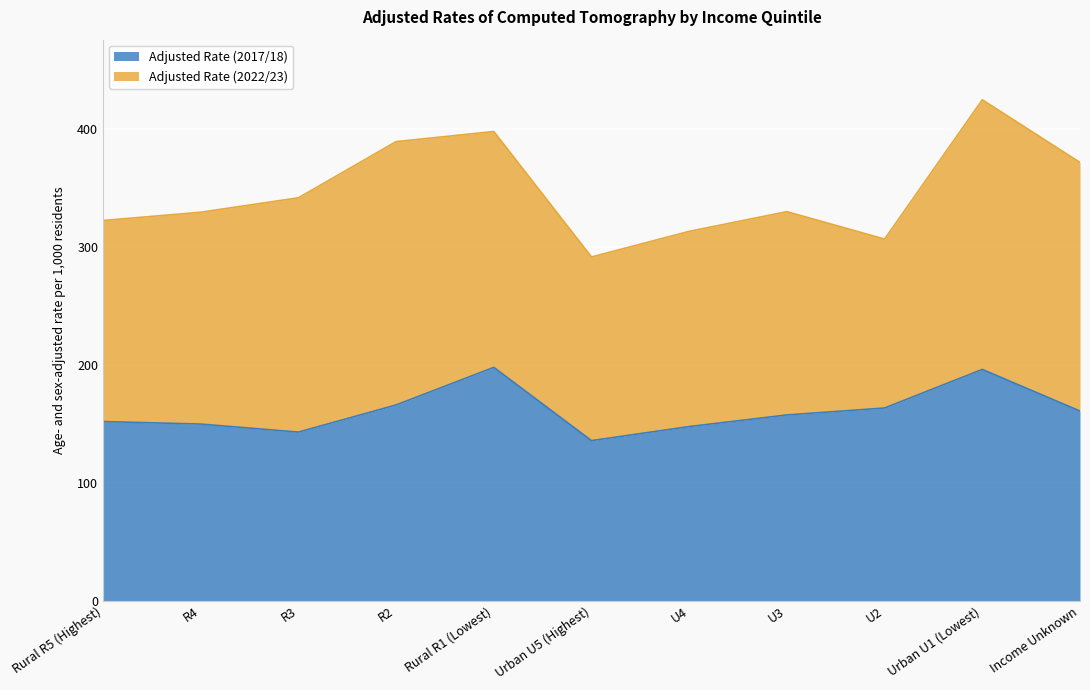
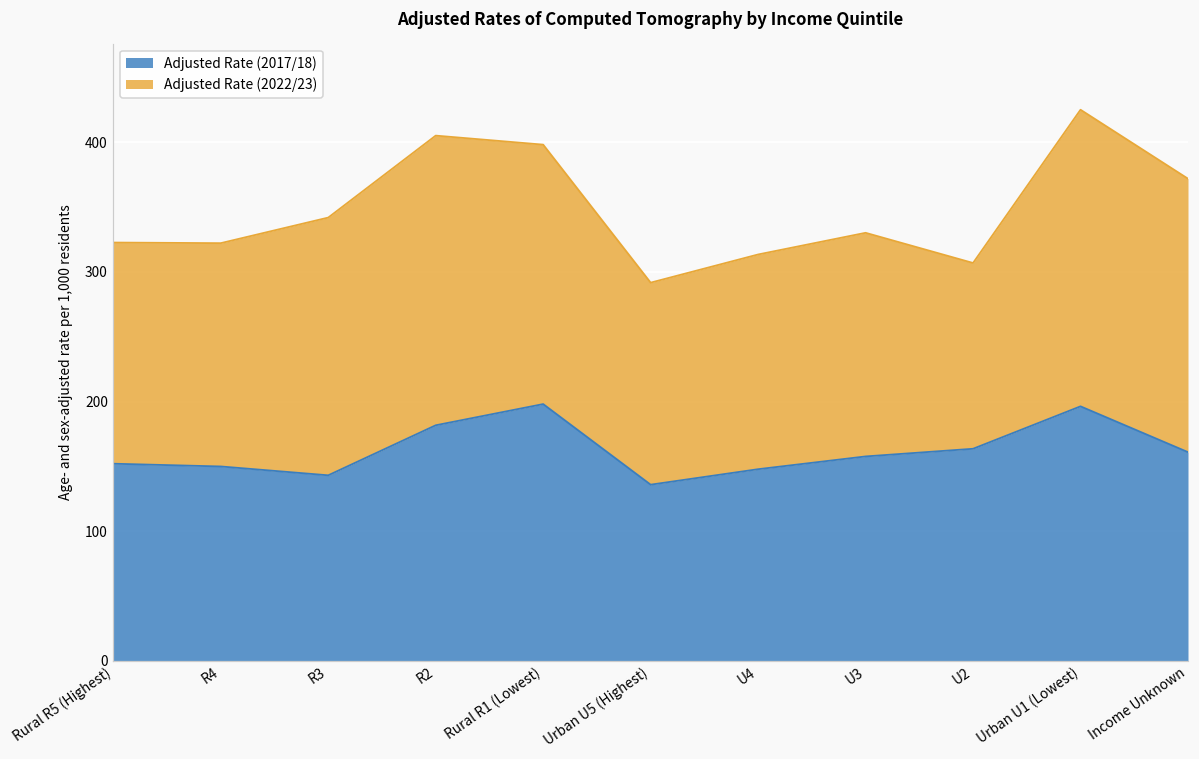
  {
    "Adjusted Rate (2017/18)": {
      "Rural R5 (Highest)": 152,
      "R4": 150,
      "R3": 143,
-     "R2": 166,
+     "R2": 182,
      "Rural R1 (Lowest)": 198,
      "Urban U5 (Highest)": 136,
      "U4": 148,
      "U3": 158,
      "U2": 164,
      "Urban U1 (Lowest)": 196,
      "Income Unknown": 161
    },
    "Adjusted Rate (2022/23)": {
      "Rural R5 (Highest)": 171,
-     "R4": 180,
+     "R4": 172,
      "R3": 199,
      "R2": 224,
      "Rural R1 (Lowest)": 200,
      "Urban U5 (Highest)": 156,
      "U4": 166,
      "U3": 173,
      "U2": 143,
      "Urban U1 (Lowest)": 229,
      "Income Unknown": 211
    }
  }
